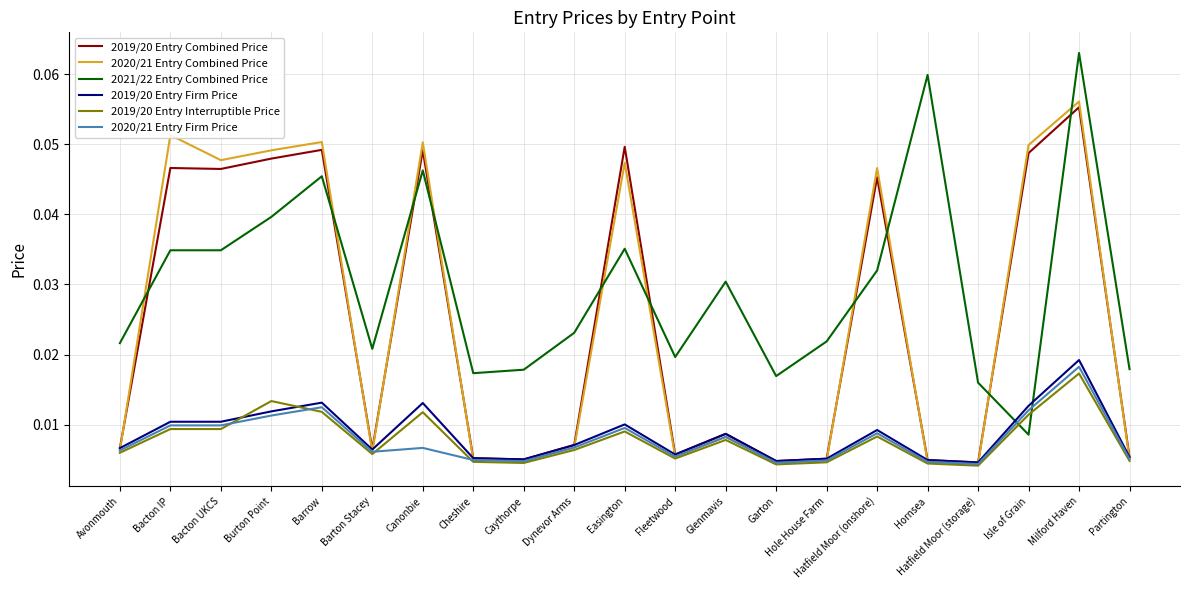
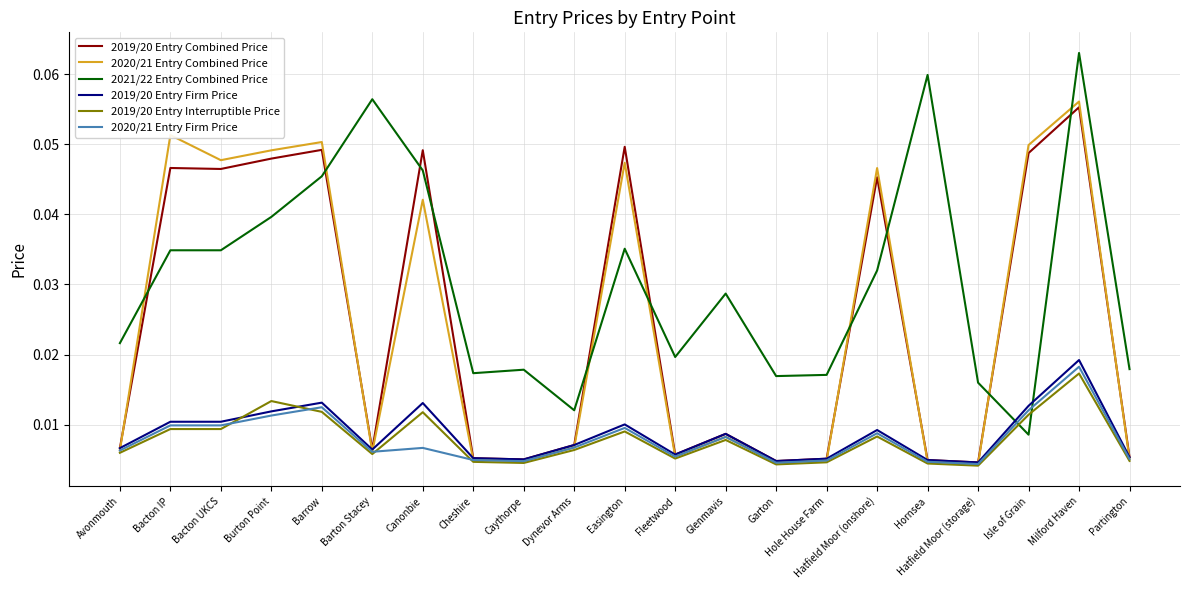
  {
    "2019/20 Entry Combined Price": {
      "Bacton IP": 0.047,
      "Bacton UKCS": 0.046,
      "Burton Point": 0.048,
      "Barrow": 0.049,
      "Canonbie": 0.049,
      "Easington": 0.050,
      "Hatfield Moor (onshore)": 0.045,
      "Isle of Grain": 0.049,
      "Milford Haven": 0.055
    },
    "2020/21 Entry Combined Price": {
      "Bacton UKCS": 0.048,
      "Burton Point": 0.049,
      "Barrow": 0.050,
-     "Canonbie": 0.050,
+     "Canonbie": 0.042,
      "Easington": 0.047,
      "Hatfield Moor (onshore)": 0.047,
      "Isle of Grain": 0.050,
      "Milford Haven": 0.056
    },
    "2021/22 Entry Combined Price": {
      "Avonmouth": 0.022,
      "Bacton IP": 0.035,
      "Bacton UKCS": 0.035,
      "Burton Point": 0.040,
      "Barrow": 0.045,
-     "Barton Stacey": 0.021,
+     "Barton Stacey": 0.056,
      "Canonbie": 0.046,
      "Cheshire": 0.017,
      "Caythorpe": 0.018,
-     "Dynevor Arms": 0.023,
+     "Dynevor Arms": 0.012,
      "Easington": 0.035,
      "Fleetwood": 0.020,
-     "Glenmavis": 0.030,
+     "Glenmavis": 0.029,
      "Garton": 0.017,
-     "Hole House Farm": 0.022,
+     "Hole House Farm": 0.017,
      "Hatfield Moor (onshore)": 0.032,
      "Hornsea": 0.060,
      "Hatfield Moor (storage)": 0.016,
      "Isle of Grain": 0.009,
      "Milford Haven": 0.063,
      "Partington": 0.018
    },
    "2019/20 Entry Firm Price": {
      "Bacton IP": 0.010,
      "Bacton UKCS": 0.010,
      "Burton Point": 0.012,
      "Barrow": 0.013,
      "Canonbie": 0.013,
      "Easington": 0.010,
      "Hatfield Moor (onshore)": 0.009,
      "Isle of Grain": 0.013,
      "Milford Haven": 0.019
    },
    "2019/20 Entry Interruptible Price": {
      "Bacton IP": 0.009,
      "Bacton UKCS": 0.009,
      "Burton Point": 0.013,
      "Barrow": 0.012,
      "Canonbie": 0.012,
      "Easington": 0.009,
      "Glenmavis": 0.008,
      "Hatfield Moor (onshore)": 0.008,
      "Isle of Grain": 0.011,
      "Milford Haven": 0.017
    },
    "2020/21 Entry Firm Price": {
      "Bacton IP": 0.010,
      "Bacton UKCS": 0.010,
      "Burton Point": 0.011,
      "Barrow": 0.012,
      "Canonbie": 0.007,
      "Easington": 0.010,
      "Hatfield Moor (onshore)": 0.009,
      "Isle of Grain": 0.012,
      "Milford Haven": 0.018
    }
  }
